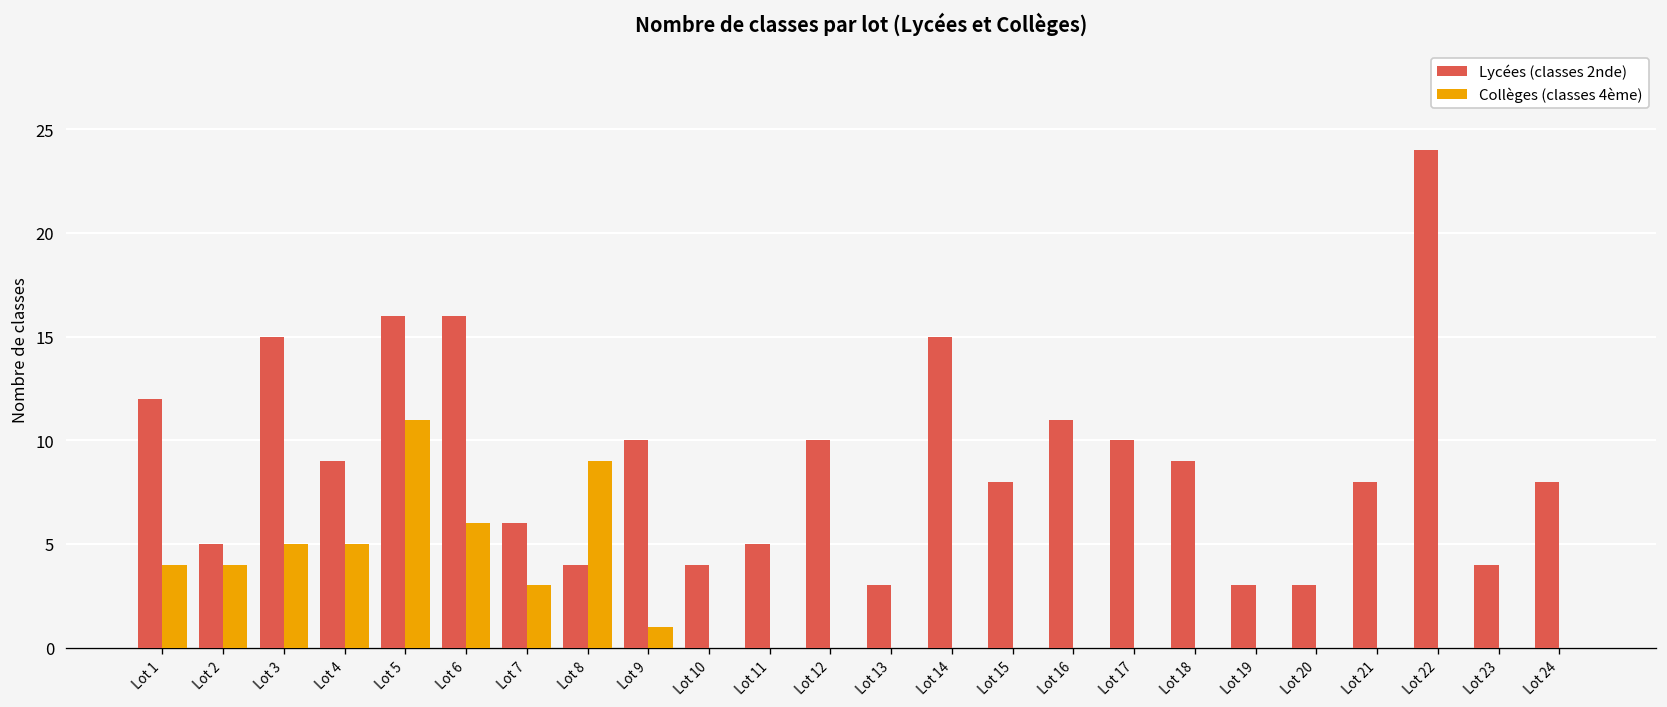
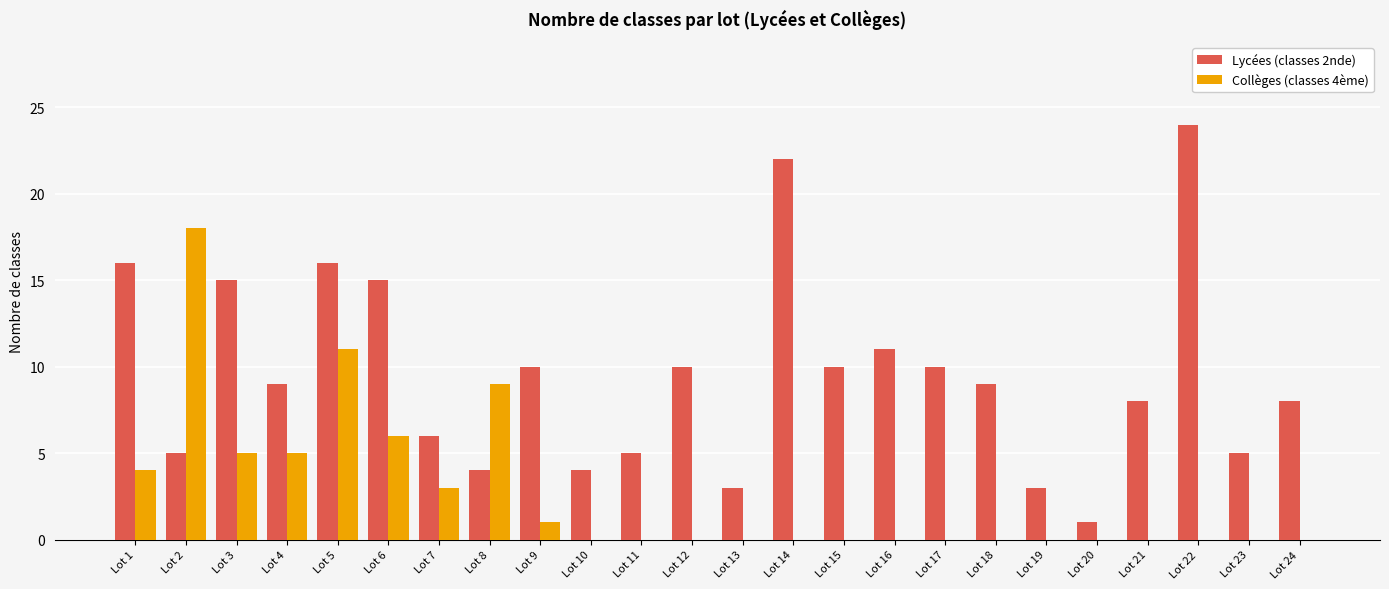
  {
    "Lycées (classes 2nde)": {
-     "Lot 1": 12,
+     "Lot 1": 16,
      "Lot 2": 5,
      "Lot 3": 15,
      "Lot 4": 9,
      "Lot 5": 16,
-     "Lot 6": 16,
+     "Lot 6": 15,
      "Lot 7": 6,
      "Lot 8": 4,
      "Lot 9": 10,
      "Lot 10": 4,
      "Lot 11": 5,
      "Lot 12": 10,
      "Lot 13": 3,
-     "Lot 14": 15,
-     "Lot 15": 8,
+     "Lot 14": 22,
+     "Lot 15": 10,
      "Lot 16": 11,
      "Lot 17": 10,
      "Lot 18": 9,
      "Lot 19": 3,
-     "Lot 20": 3,
+     "Lot 20": 1,
      "Lot 21": 8,
      "Lot 22": 24,
-     "Lot 23": 4,
+     "Lot 23": 5,
      "Lot 24": 8
    },
    "Collèges (classes 4ème)": {
      "Lot 1": 4,
-     "Lot 2": 4,
+     "Lot 2": 18,
      "Lot 3": 5,
      "Lot 4": 5,
      "Lot 5": 11,
      "Lot 6": 6,
      "Lot 7": 3,
      "Lot 8": 9,
      "Lot 9": 1,
      "Lot 10": 0,
      "Lot 11": 0,
      "Lot 12": 0,
      "Lot 13": 0,
      "Lot 14": 0,
      "Lot 15": 0,
      "Lot 16": 0,
      "Lot 17": 0,
      "Lot 18": 0,
      "Lot 19": 0,
      "Lot 20": 0,
      "Lot 21": 0,
      "Lot 22": 0,
      "Lot 23": 0,
      "Lot 24": 0
    }
  }
